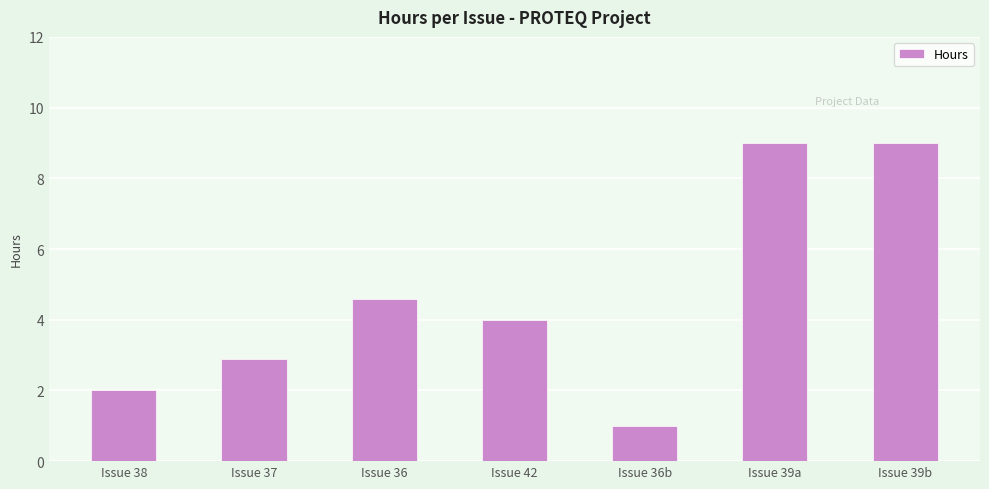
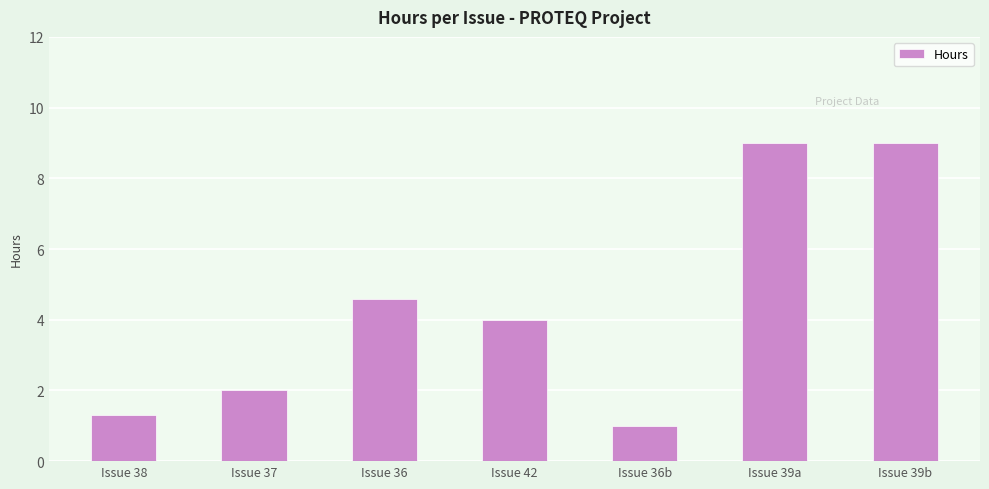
  {
-   "Issue 38": 2.0,
-   "Issue 37": 2.9,
+   "Issue 38": 1.3,
+   "Issue 37": 2.0,
    "Issue 36": 4.6,
    "Issue 42": 4.0,
    "Issue 36b": 1.0,
    "Issue 39a": 9.0,
    "Issue 39b": 9.0
  }
